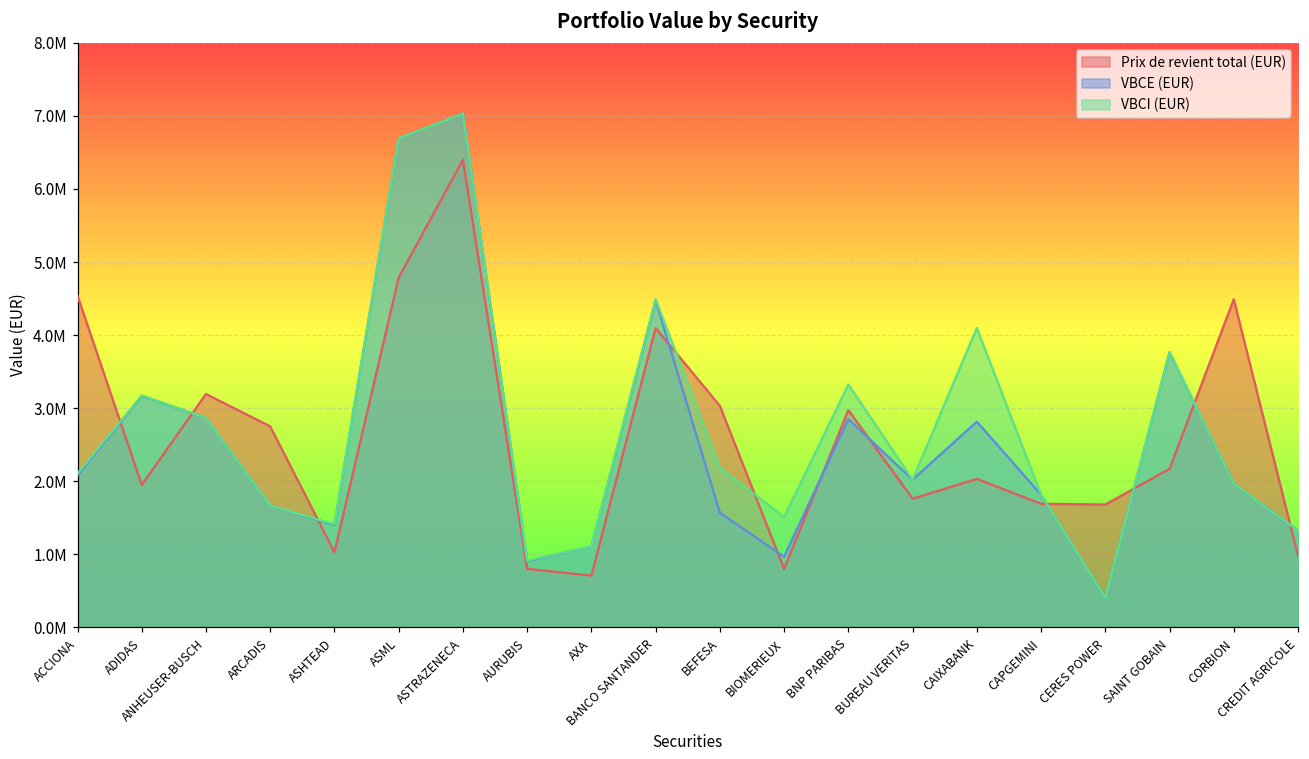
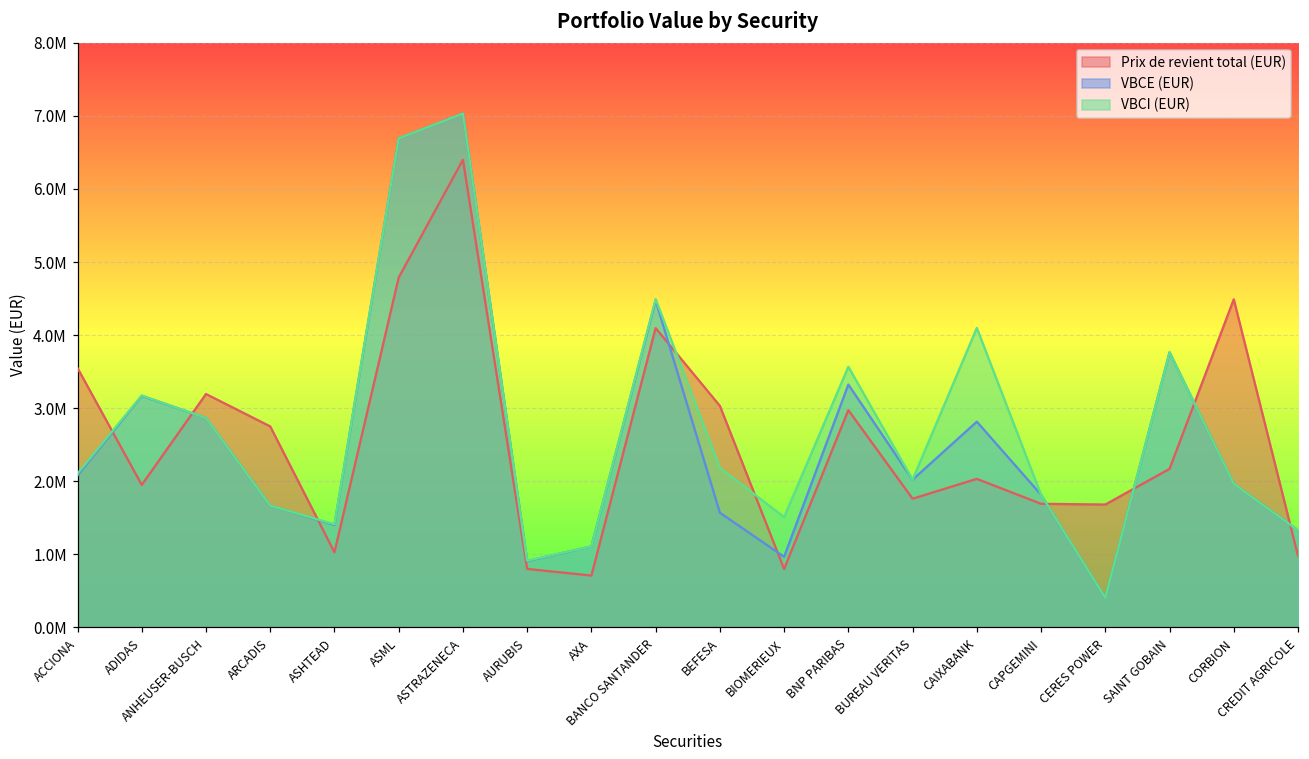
  {
    "Prix de revient total (EUR)": {
-     "ACCIONA": 4500000,
+     "ACCIONA": 3500000,
      "ADIDAS": 1900000,
      "ANHEUSER-BUSCH": 3200000,
      "ARCADIS": 2800000,
      "ASHTEAD": 1000000,
      "ASML": 4800000,
      "ASTRAZENECA": 6400000,
      "AURUBIS": 800000,
      "AXA": 700000,
      "BANCO SANTANDER": 4100000,
      "BEFESA": 3000000,
      "BIOMERIEUX": 800000,
      "BNP PARIBAS": 3000000,
      "BUREAU VERITAS": 1800000,
      "CAIXABANK": 2000000,
      "CAPGEMINI": 1700000,
      "CERES POWER": 1700000,
      "SAINT GOBAIN": 2200000,
      "CORBION": 4500000,
      "CREDIT AGRICOLE": 1000000
    },
    "VBCE (EUR)": {
      "BEFESA": 1600000,
      "BIOMERIEUX": 1000000,
-     "BNP PARIBAS": 2800000,
+     "BNP PARIBAS": 3300000,
      "CAIXABANK": 2800000
    },
    "VBCI (EUR)": {
      "BEFESA": 2200000,
      "BIOMERIEUX": 1500000,
-     "BNP PARIBAS": 3300000,
+     "BNP PARIBAS": 3600000,
      "CAIXABANK": 4100000
    }
  }
